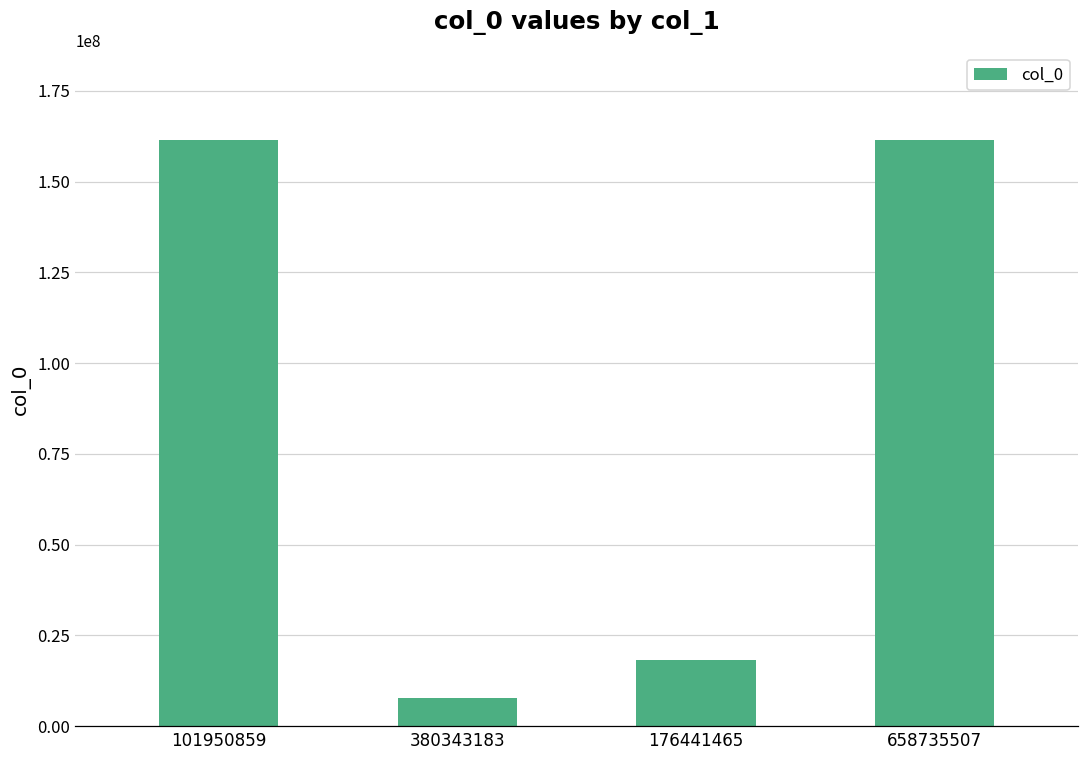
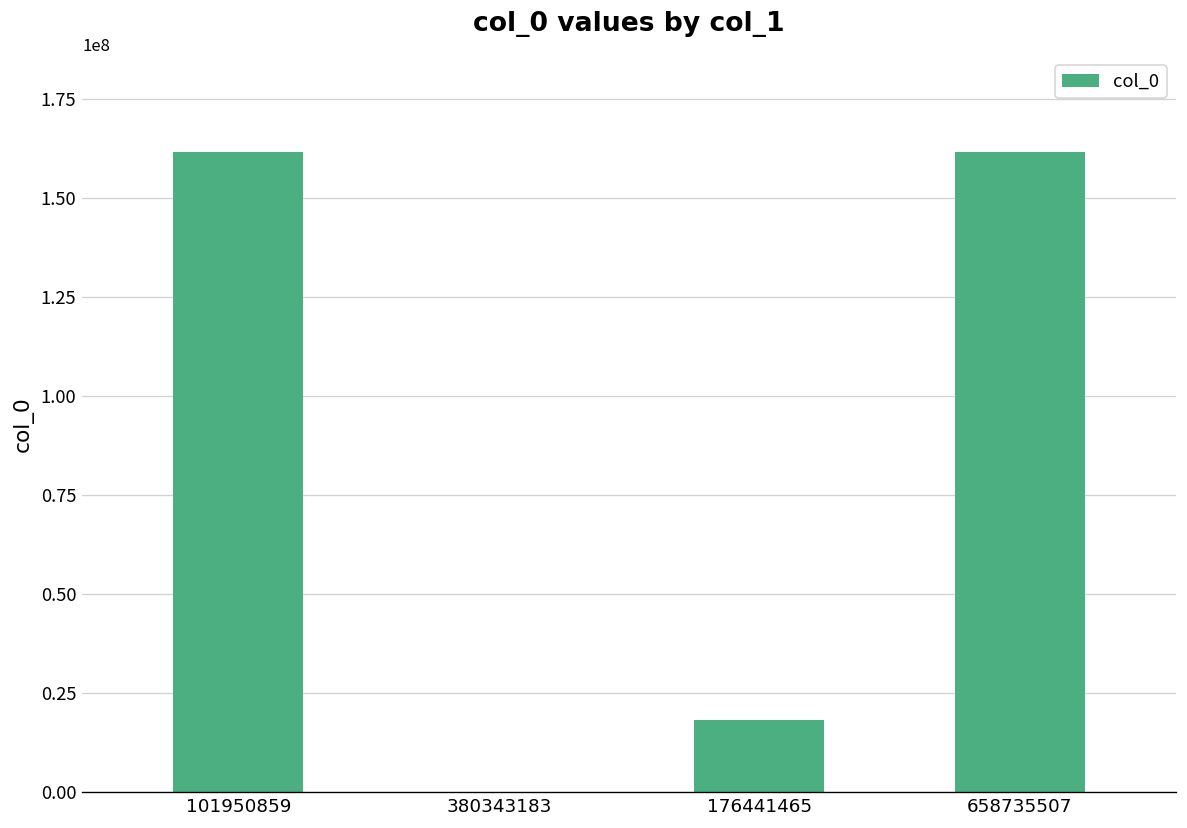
  {
    "101950859": 162000000,
-   "380343183": 8000000,
+   "380343183": 0,
    "176441465": 18000000,
    "658735507": 162000000
  }
